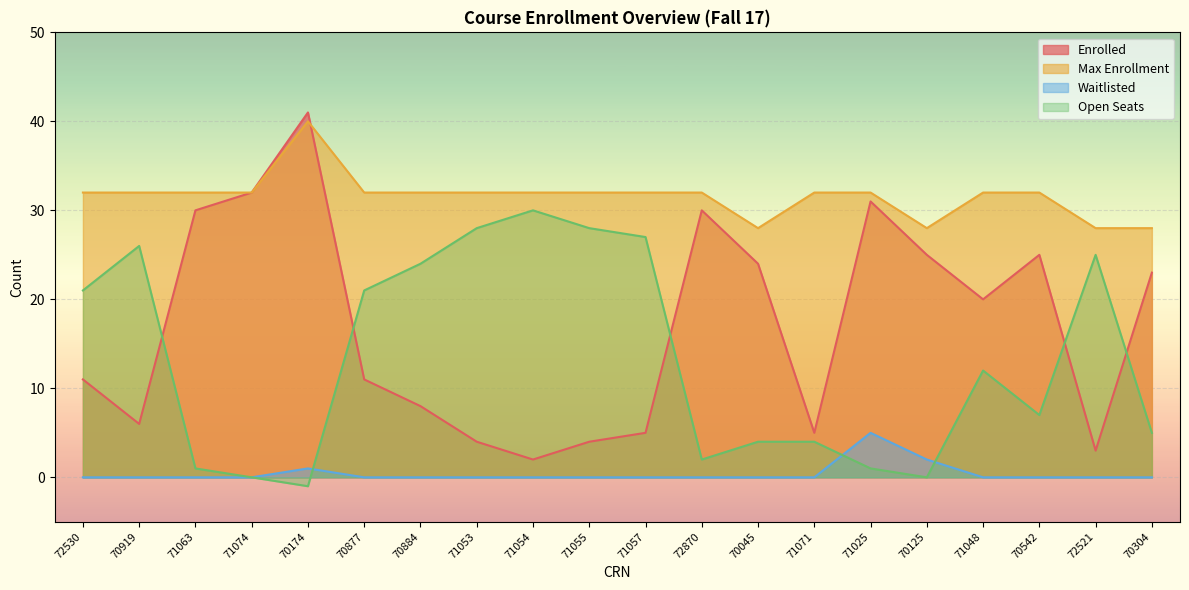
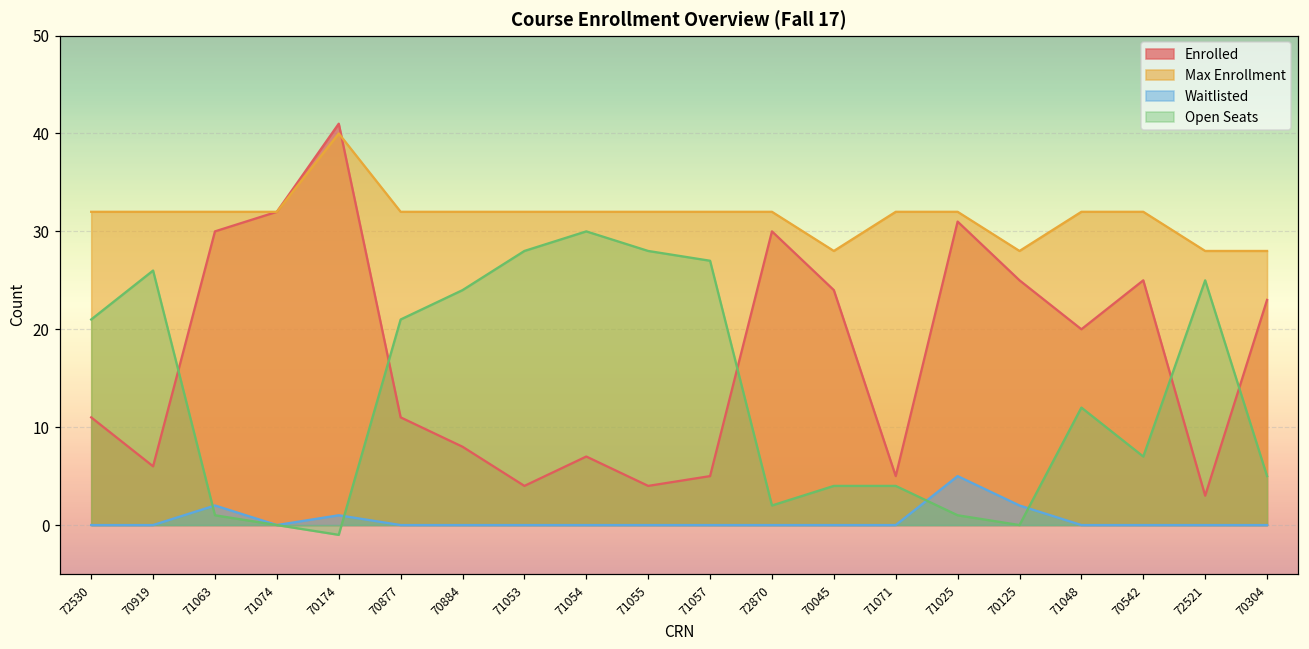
  {
    "Enrolled": {
      "72530": 11,
      "70919": 6,
      "71063": 30,
      "70174": 41,
      "70877": 11,
      "70884": 8,
      "71053": 4,
-     "71054": 2,
+     "71054": 7,
      "71055": 4,
      "71057": 5,
      "72870": 30,
      "70045": 24,
      "71071": 5,
      "71025": 31,
      "70125": 25,
      "71048": 20,
      "70542": 25,
      "72521": 3,
      "70304": 23
    },
    "Max Enrollment": {
      "72530": 32,
      "70919": 32,
      "71063": 32,
      "70174": 40,
      "70877": 32,
      "70884": 32,
      "71053": 32,
      "71054": 32,
      "71055": 32,
      "71057": 32,
      "72870": 32,
      "70045": 28,
      "71071": 32,
      "71025": 32,
      "70125": 28,
      "71048": 32,
      "70542": 32,
      "72521": 28,
      "70304": 28
    },
    "Waitlisted": {
      "72530": 0,
      "70919": 0,
-     "71063": 0,
+     "71063": 2,
      "70174": 1,
      "70877": 0,
      "70884": 0,
      "71053": 0,
      "71054": 0,
      "71055": 0,
      "71057": 0,
      "72870": 0,
      "70045": 0,
      "71071": 0,
      "71025": 5,
      "70125": 2,
      "71048": 0,
      "70542": 0,
      "72521": 0,
      "70304": 0
    }
  }
